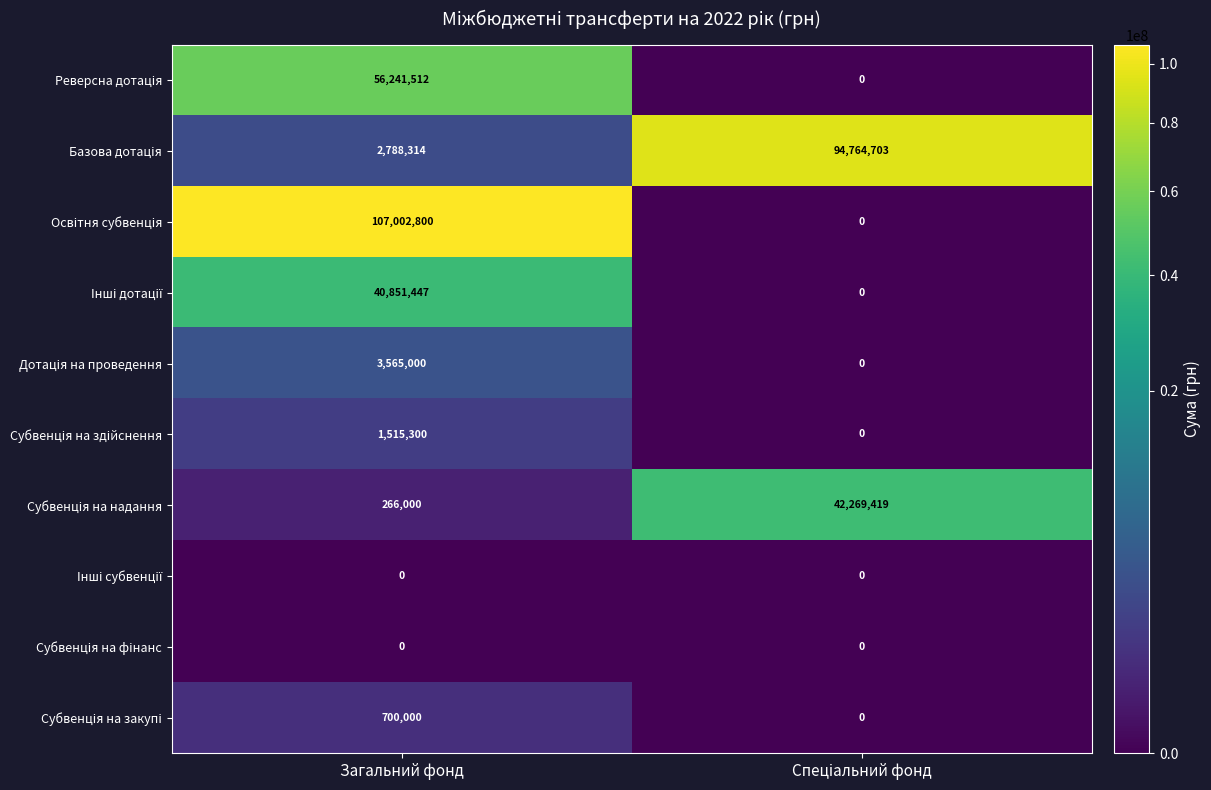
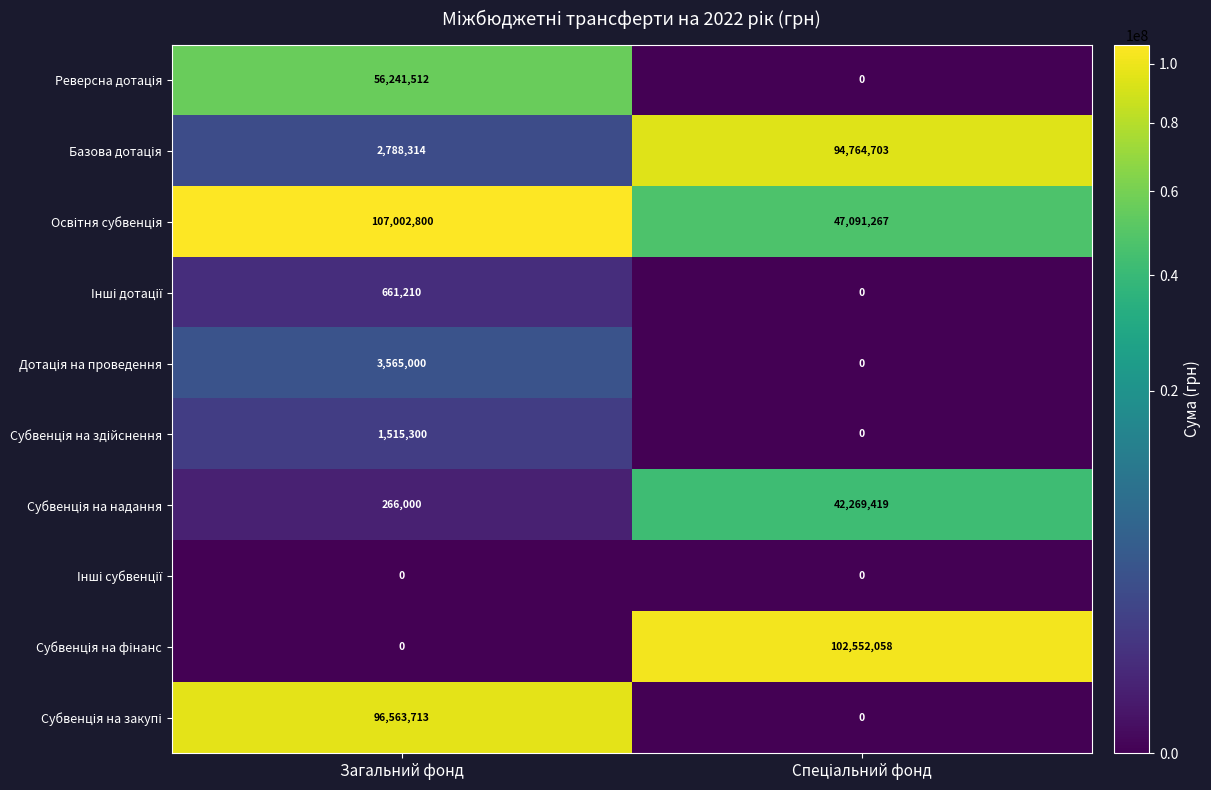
  {
    "Реверсна дотація": {
      "Загальний фонд": "56,241,512",
      "Спеціальний фонд": "0"
    },
    "Базова дотація": {
      "Загальний фонд": "2,788,314",
      "Спеціальний фонд": "94,764,703"
    },
    "Освітня субвенція": {
      "Загальний фонд": "107,002,800",
-     "Спеціальний фонд": "0"
+     "Спеціальний фонд": "47,091,267"
    },
    "Інші дотації": {
-     "Загальний фонд": "40,851,447",
+     "Загальний фонд": "661,210",
      "Спеціальний фонд": "0"
    },
    "Дотація на проведення": {
      "Загальний фонд": "3,565,000",
      "Спеціальний фонд": "0"
    },
    "Субвенція на здійснення": {
      "Загальний фонд": "1,515,300",
      "Спеціальний фонд": "0"
    },
    "Субвенція на надання": {
      "Загальний фонд": "266,000",
      "Спеціальний фонд": "42,269,419"
    },
    "Інші субвенції": {
      "Загальний фонд": "0",
      "Спеціальний фонд": "0"
    },
    "Субвенція на фінанс": {
      "Загальний фонд": "0",
-     "Спеціальний фонд": "0"
+     "Спеціальний фонд": "102,552,058"
    },
    "Субвенція на закупі": {
-     "Загальний фонд": "700,000",
+     "Загальний фонд": "96,563,713",
      "Спеціальний фонд": "0"
    }
  }
